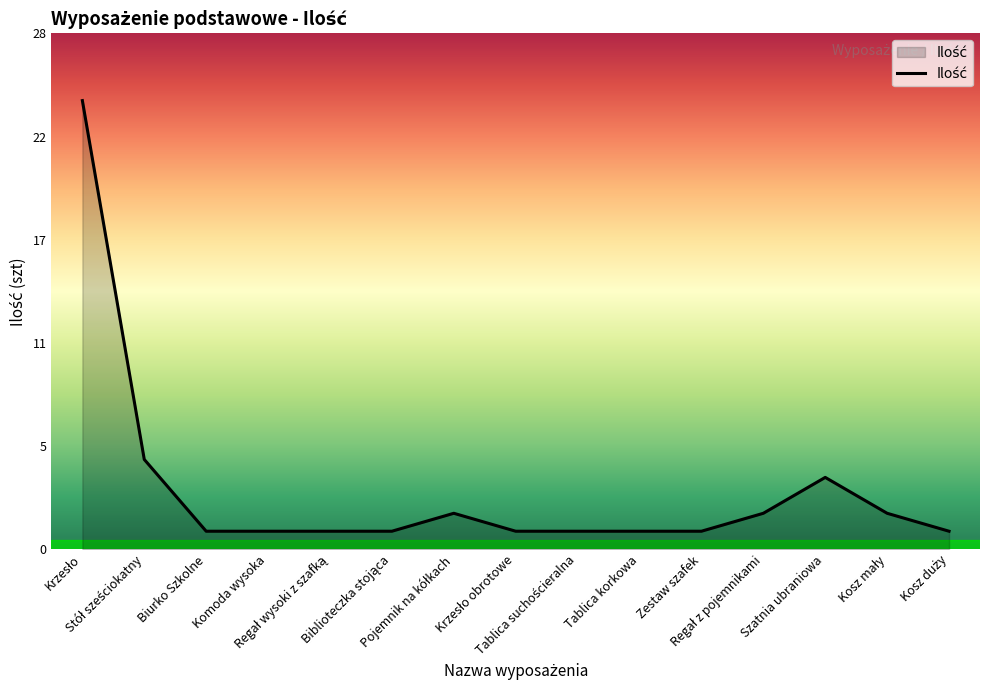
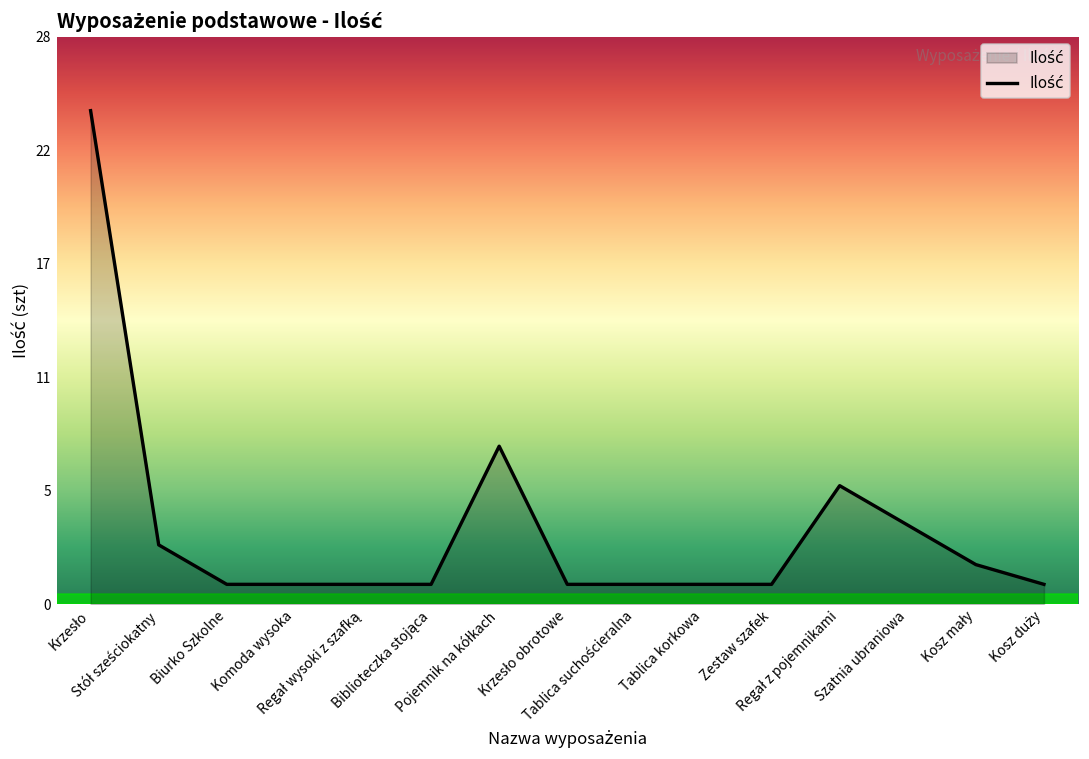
  {
    "Krzesło": 24.3,
-   "Stół sześciokatny": 4.9,
+   "Stół sześciokatny": 2.9,
    "Biurko Szkolne": 1.0,
    "Komoda wysoka": 1.0,
    "Regał wysoki z szafką": 1.0,
    "Biblioteczka stojąca": 1.0,
-   "Pojemnik na kółkach": 1.9,
+   "Pojemnik na kółkach": 7.8,
    "Krzesło obrotowe": 1.0,
    "Tablica suchościeralna": 1.0,
    "Tablica korkowa": 1.0,
    "Zestaw szafek": 1.0,
-   "Regał z pojemnikami": 1.9,
+   "Regał z pojemnikami": 5.8,
    "Szatnia ubraniowa": 3.9,
    "Kosz mały": 1.9,
    "Kosz duży": 1.0
  }
